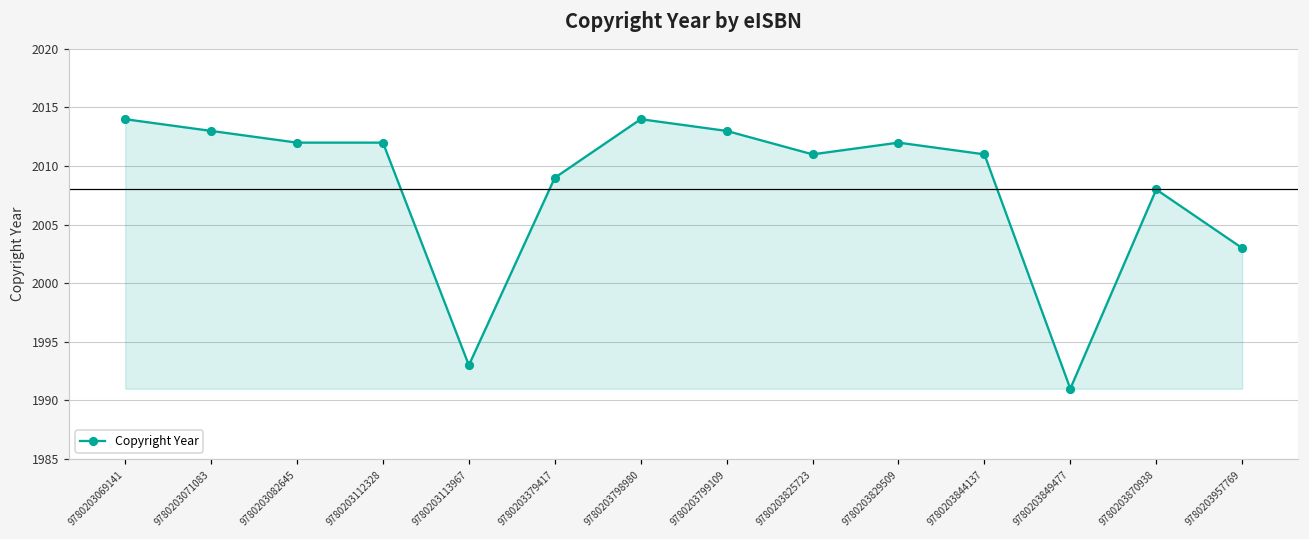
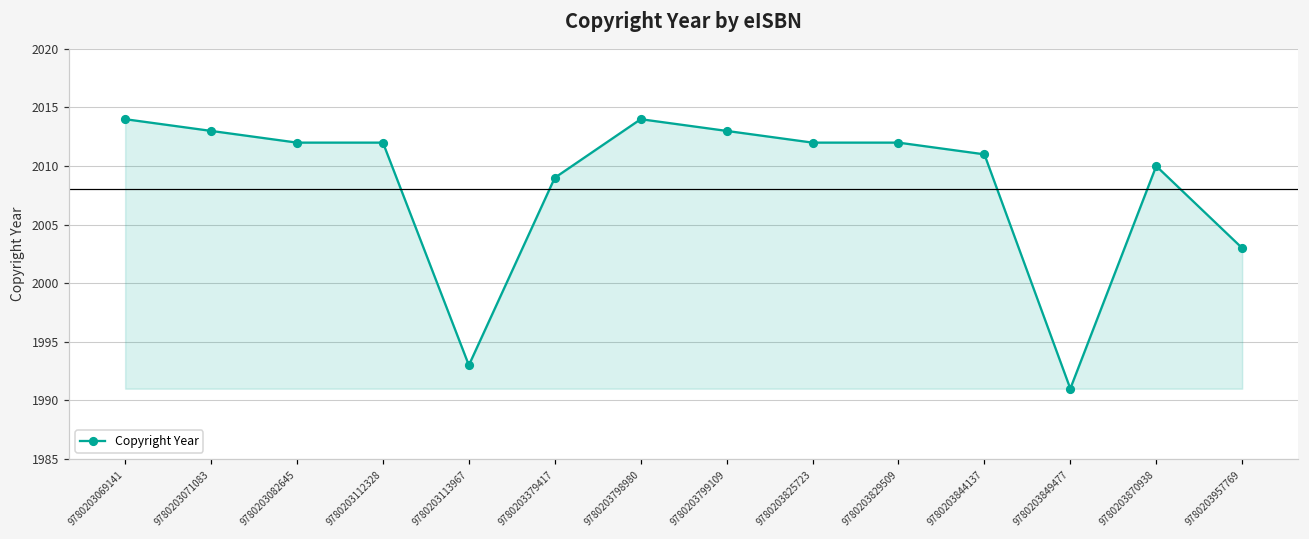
  {
    "9780203069141": 2014,
    "9780203071083": 2013,
    "9780203082645": 2012,
    "9780203112328": 2012,
    "9780203113967": 1993,
    "9780203379417": 2009,
    "9780203798980": 2014,
    "9780203799109": 2013,
-   "9780203825723": 2011,
+   "9780203825723": 2012,
    "9780203829509": 2012,
    "9780203844137": 2011,
    "9780203849477": 1991,
-   "9780203870938": 2008,
+   "9780203870938": 2010,
    "9780203957769": 2003
  }
